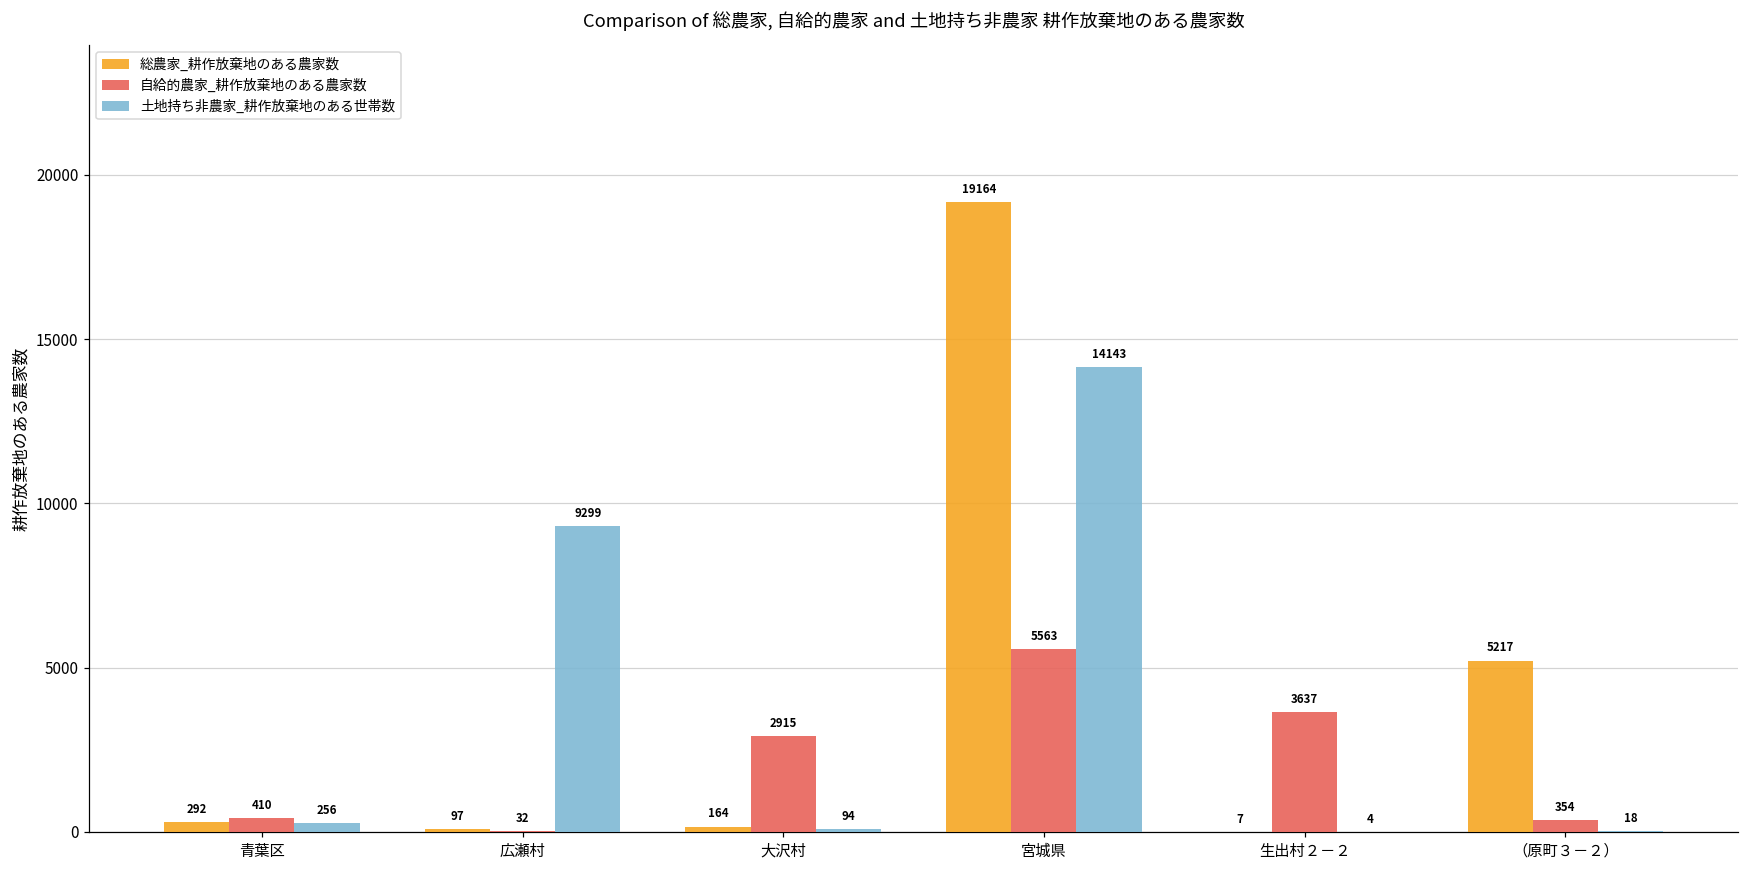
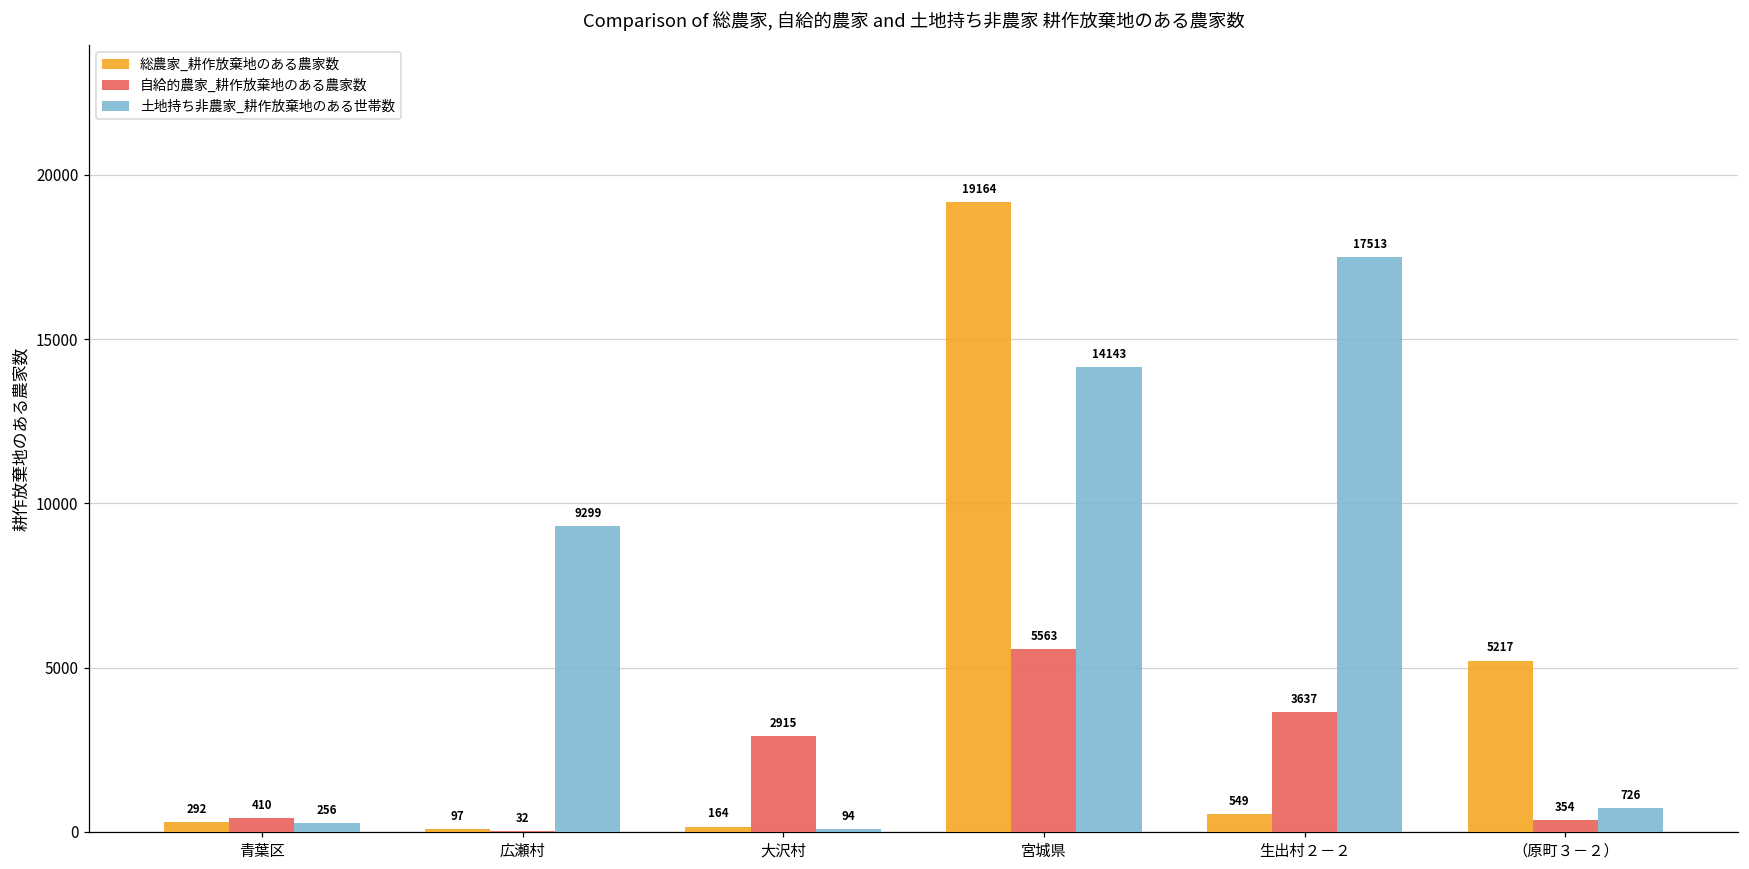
  {
    "総農家_耕作放棄地のある農家数": {
      "青葉区": 292,
      "広瀬村": 97,
      "大沢村": 164,
      "宮城県": 19164,
-     "生出村２－２": 7,
+     "生出村２－２": 549,
      "（原町３－２）": 5217
    },
    "自給的農家_耕作放棄地のある農家数": {
      "青葉区": 410,
      "広瀬村": 32,
      "大沢村": 2915,
      "宮城県": 5563,
      "生出村２－２": 3637,
      "（原町３－２）": 354
    },
    "土地持ち非農家_耕作放棄地のある世帯数": {
      "青葉区": 256,
      "広瀬村": 9299,
      "大沢村": 94,
      "宮城県": 14143,
-     "生出村２－２": 4,
-     "（原町３－２）": 18
+     "生出村２－２": 17513,
+     "（原町３－２）": 726
    }
  }
